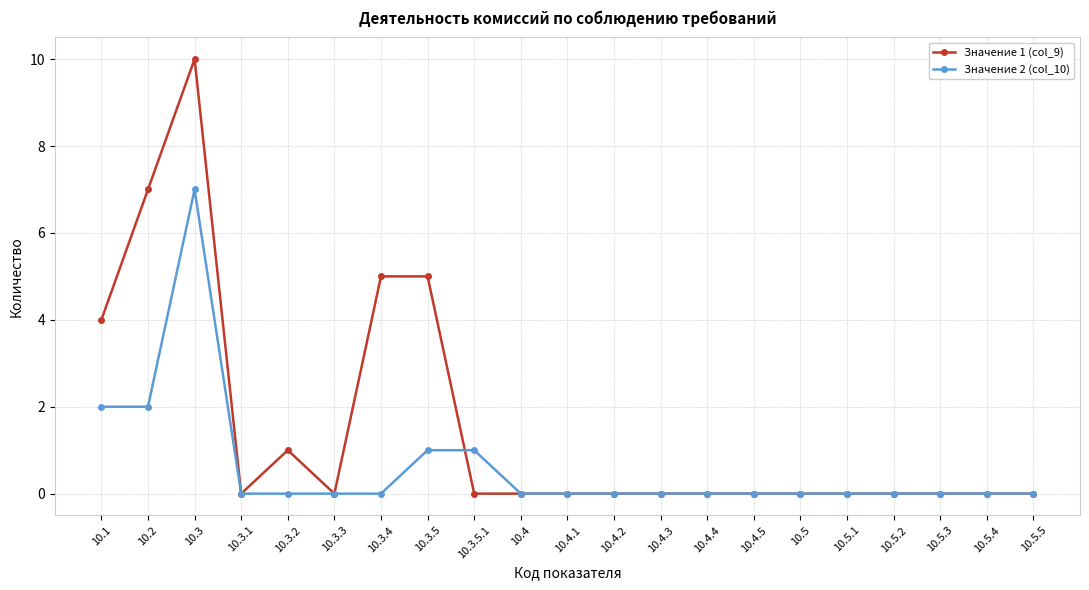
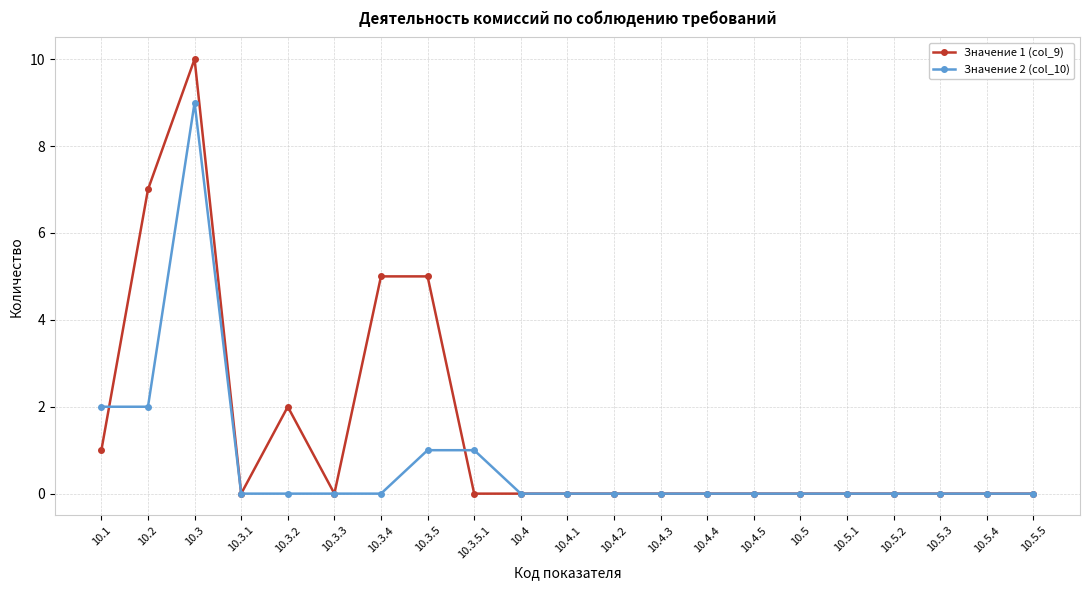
  {
    "Значение 1 (col_9)": {
-     "10.1": 4,
+     "10.1": 1,
      "10.2": 7,
      "10.3": 10,
-     "10.3.2": 1,
+     "10.3.2": 2,
      "10.3.4": 5,
      "10.3.5": 5,
      "10.3.5.1": 0
    },
    "Значение 2 (col_10)": {
      "10.1": 2,
      "10.2": 2,
-     "10.3": 7,
+     "10.3": 9,
      "10.3.2": 0,
      "10.3.4": 0,
      "10.3.5": 1,
      "10.3.5.1": 1
    }
  }
